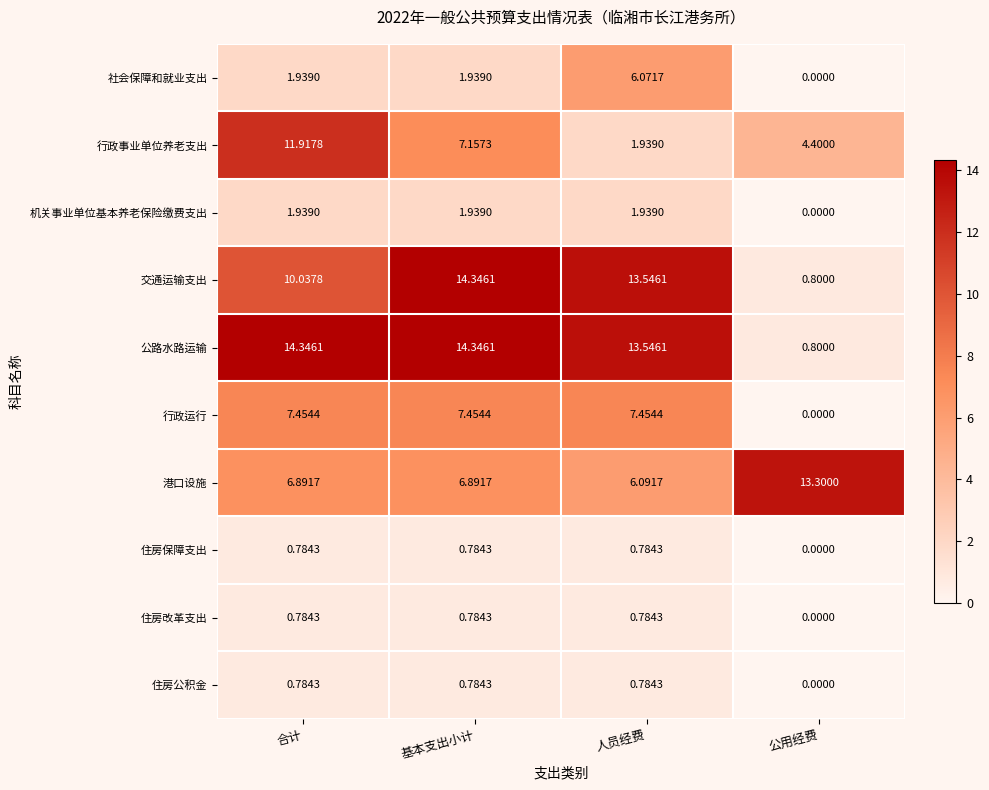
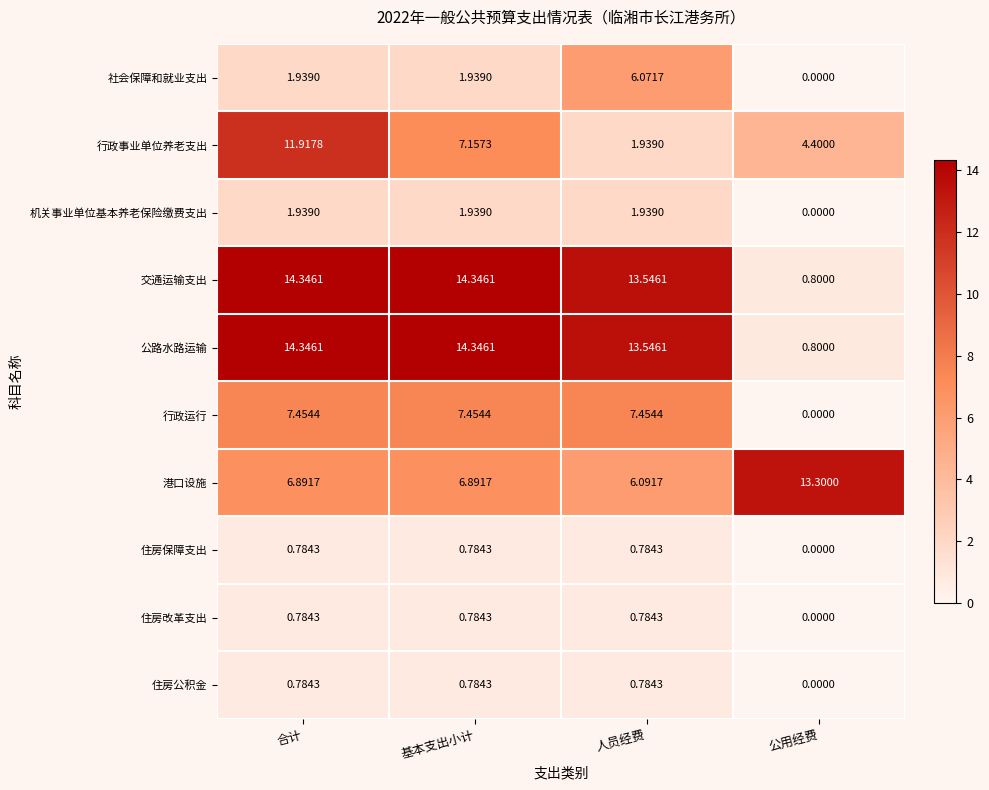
  {
    "社会保障和就业支出": {
      "合计": 1.9390,
      "基本支出小计": 1.9390,
      "人员经费": 6.0717,
      "公用经费": 0.0000
    },
    "行政事业单位养老支出": {
      "合计": 11.9178,
      "基本支出小计": 7.1573,
      "人员经费": 1.9390,
      "公用经费": 4.4000
    },
    "机关事业单位基本养老保险缴费支出": {
      "合计": 1.9390,
      "基本支出小计": 1.9390,
      "人员经费": 1.9390,
      "公用经费": 0.0000
    },
    "交通运输支出": {
-     "合计": 10.0378,
+     "合计": 14.3461,
      "基本支出小计": 14.3461,
      "人员经费": 13.5461,
      "公用经费": 0.8000
    },
    "公路水路运输": {
      "合计": 14.3461,
      "基本支出小计": 14.3461,
      "人员经费": 13.5461,
      "公用经费": 0.8000
    },
    "行政运行": {
      "合计": 7.4544,
      "基本支出小计": 7.4544,
      "人员经费": 7.4544,
      "公用经费": 0.0000
    },
    "港口设施": {
      "合计": 6.8917,
      "基本支出小计": 6.8917,
      "人员经费": 6.0917,
      "公用经费": 13.3000
    },
    "住房保障支出": {
      "合计": 0.7843,
      "基本支出小计": 0.7843,
      "人员经费": 0.7843,
      "公用经费": 0.0000
    },
    "住房改革支出": {
      "合计": 0.7843,
      "基本支出小计": 0.7843,
      "人员经费": 0.7843,
      "公用经费": 0.0000
    },
    "住房公积金": {
      "合计": 0.7843,
      "基本支出小计": 0.7843,
      "人员经费": 0.7843,
      "公用经费": 0.0000
    }
  }
